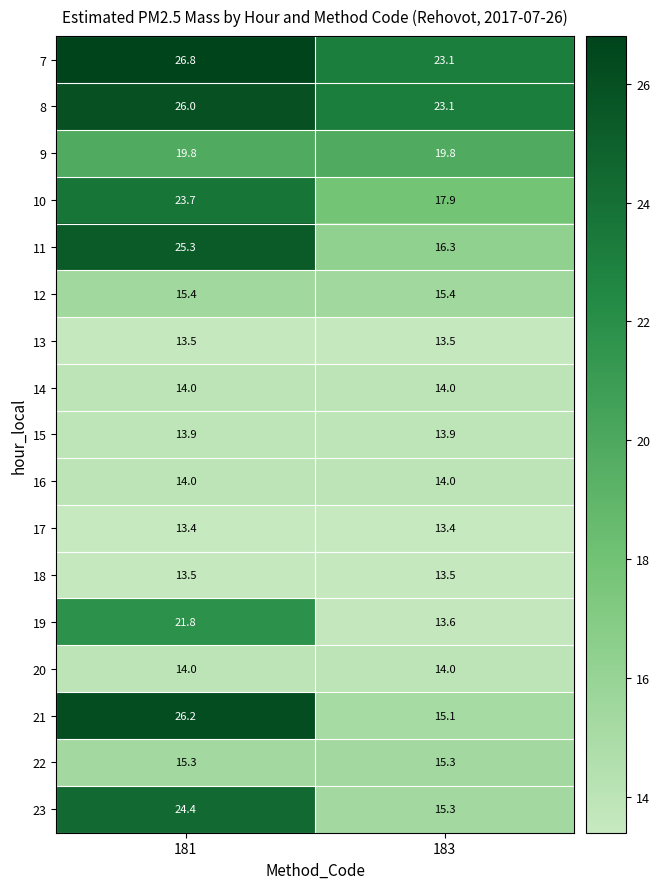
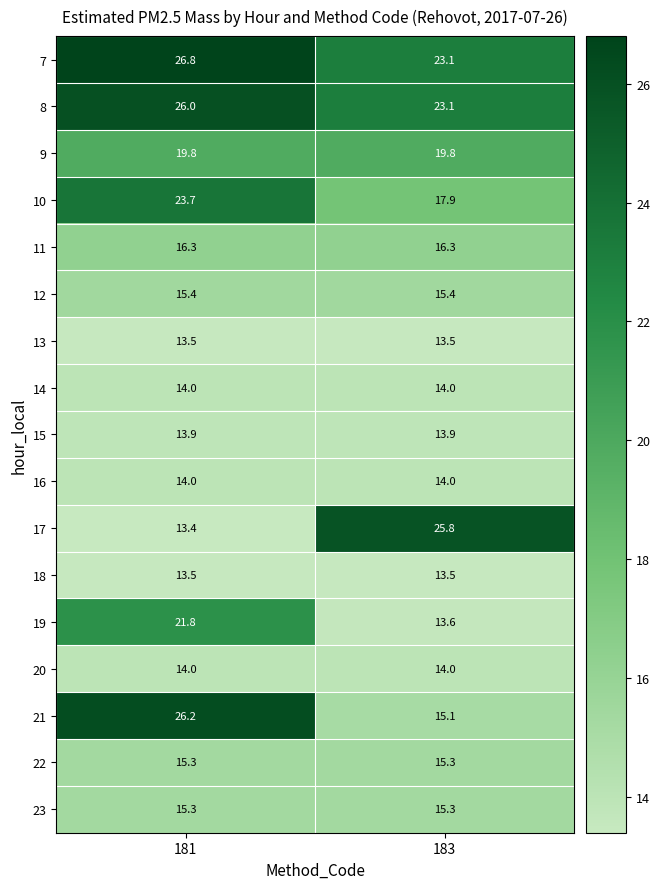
  {
    "7": {
      "181": 26.8,
      "183": 23.1
    },
    "8": {
      "181": 26.0,
      "183": 23.1
    },
    "9": {
      "181": 19.8,
      "183": 19.8
    },
    "10": {
      "181": 23.7,
      "183": 17.9
    },
    "11": {
-     "181": 25.3,
+     "181": 16.3,
      "183": 16.3
    },
    "12": {
      "181": 15.4,
      "183": 15.4
    },
    "13": {
      "181": 13.5,
      "183": 13.5
    },
    "14": {
      "181": 14.0,
      "183": 14.0
    },
    "15": {
      "181": 13.9,
      "183": 13.9
    },
    "16": {
      "181": 14.0,
      "183": 14.0
    },
    "17": {
      "181": 13.4,
-     "183": 13.4
+     "183": 25.8
    },
    "18": {
      "181": 13.5,
      "183": 13.5
    },
    "19": {
      "181": 21.8,
      "183": 13.6
    },
    "20": {
      "181": 14.0,
      "183": 14.0
    },
    "21": {
      "181": 26.2,
      "183": 15.1
    },
    "22": {
      "181": 15.3,
      "183": 15.3
    },
    "23": {
-     "181": 24.4,
+     "181": 15.3,
      "183": 15.3
    }
  }
